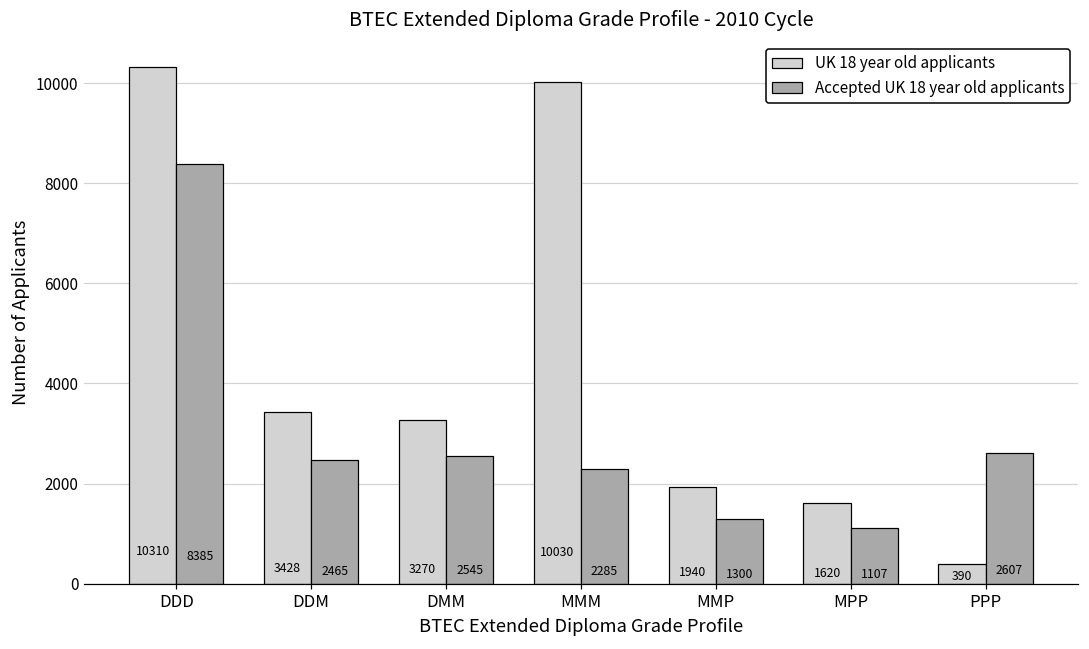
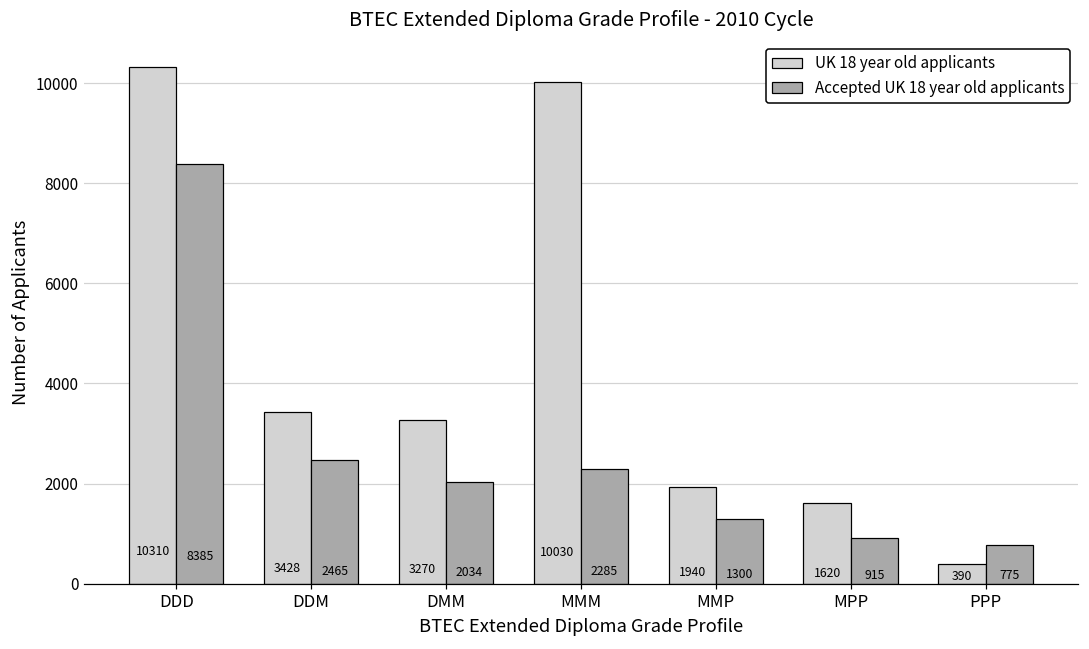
  {
    "UK 18 year old applicants": {
      "DDD": 10310,
      "DDM": 3428,
      "DMM": 3270,
      "MMM": 10030,
      "MMP": 1940,
      "MPP": 1620,
      "PPP": 390
    },
    "Accepted UK 18 year old applicants": {
      "DDD": 8385,
      "DDM": 2465,
-     "DMM": 2545,
+     "DMM": 2034,
      "MMM": 2285,
      "MMP": 1300,
-     "MPP": 1107,
-     "PPP": 2607
+     "MPP": 915,
+     "PPP": 775
    }
  }
